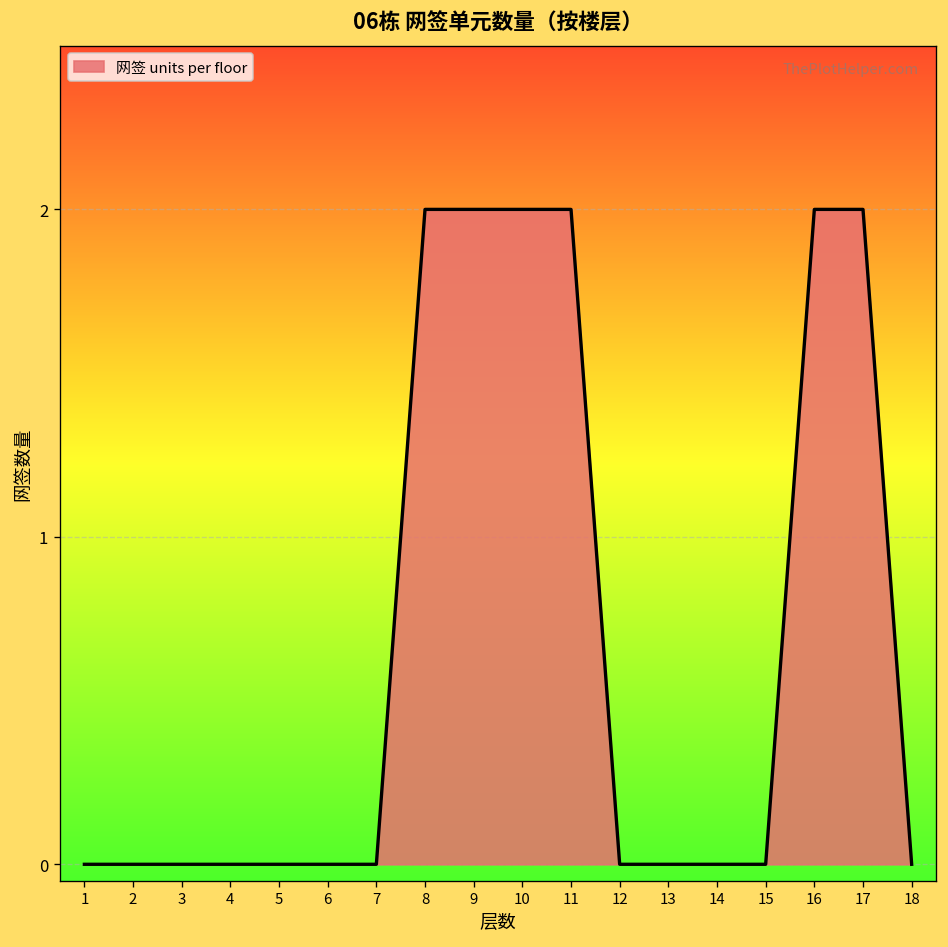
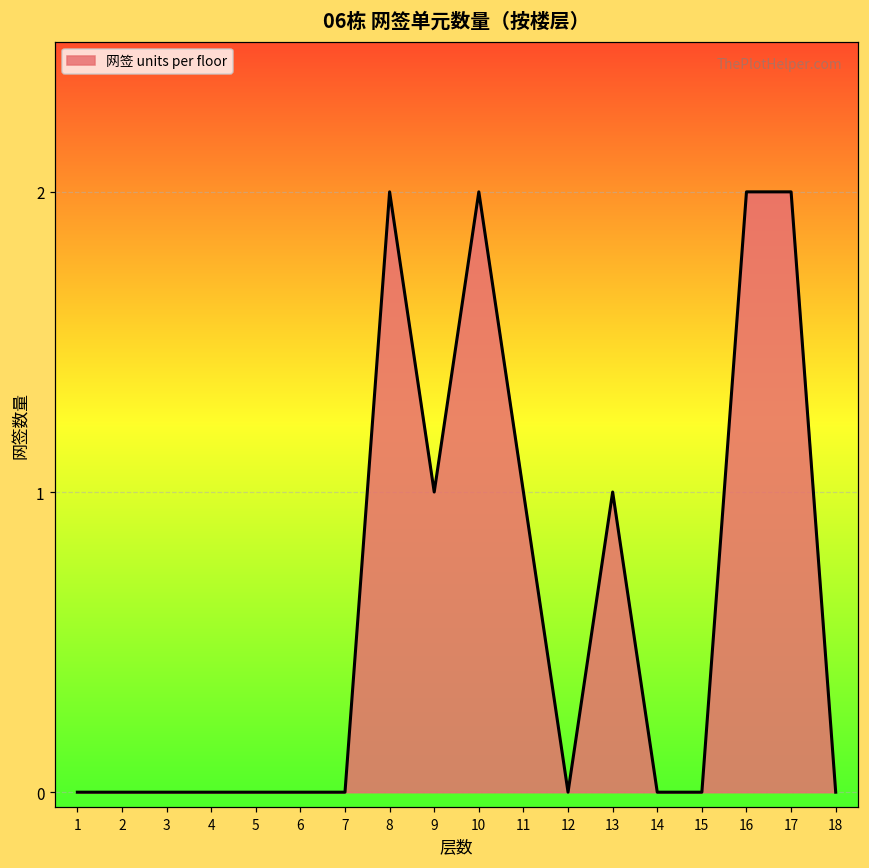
  {
    "1": 0,
    "2": 0,
    "3": 0,
    "4": 0,
    "5": 0,
    "6": 0,
    "7": 0,
    "8": 2,
-   "9": 2,
+   "9": 1,
    "10": 2,
-   "11": 2,
+   "11": 1,
    "12": 0,
-   "13": 0,
+   "13": 1,
    "14": 0,
    "15": 0,
    "16": 2,
    "17": 2,
    "18": 0
  }
